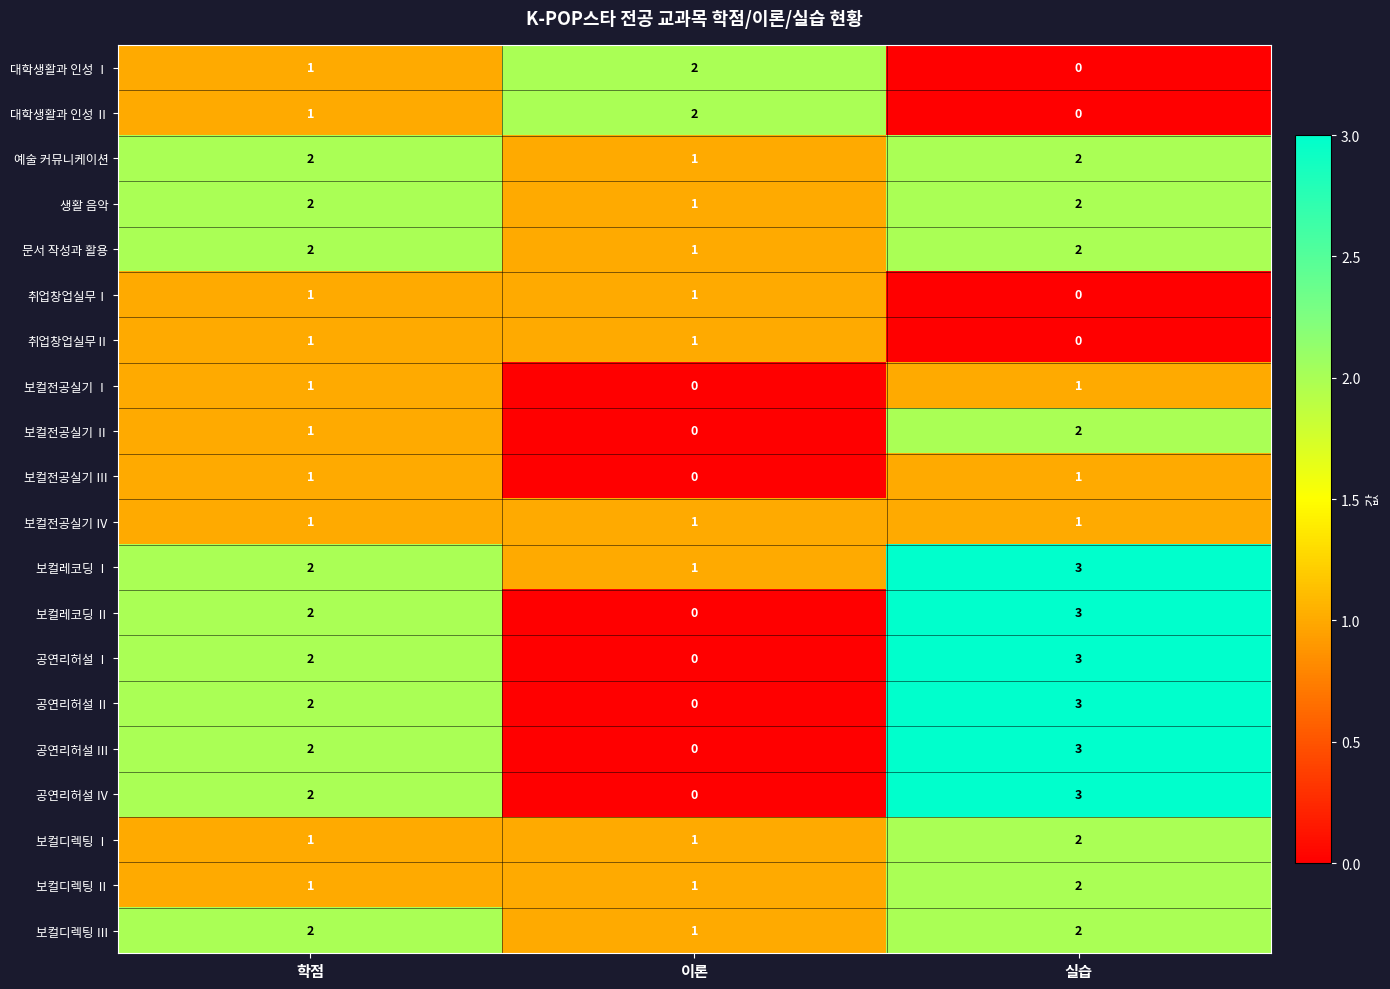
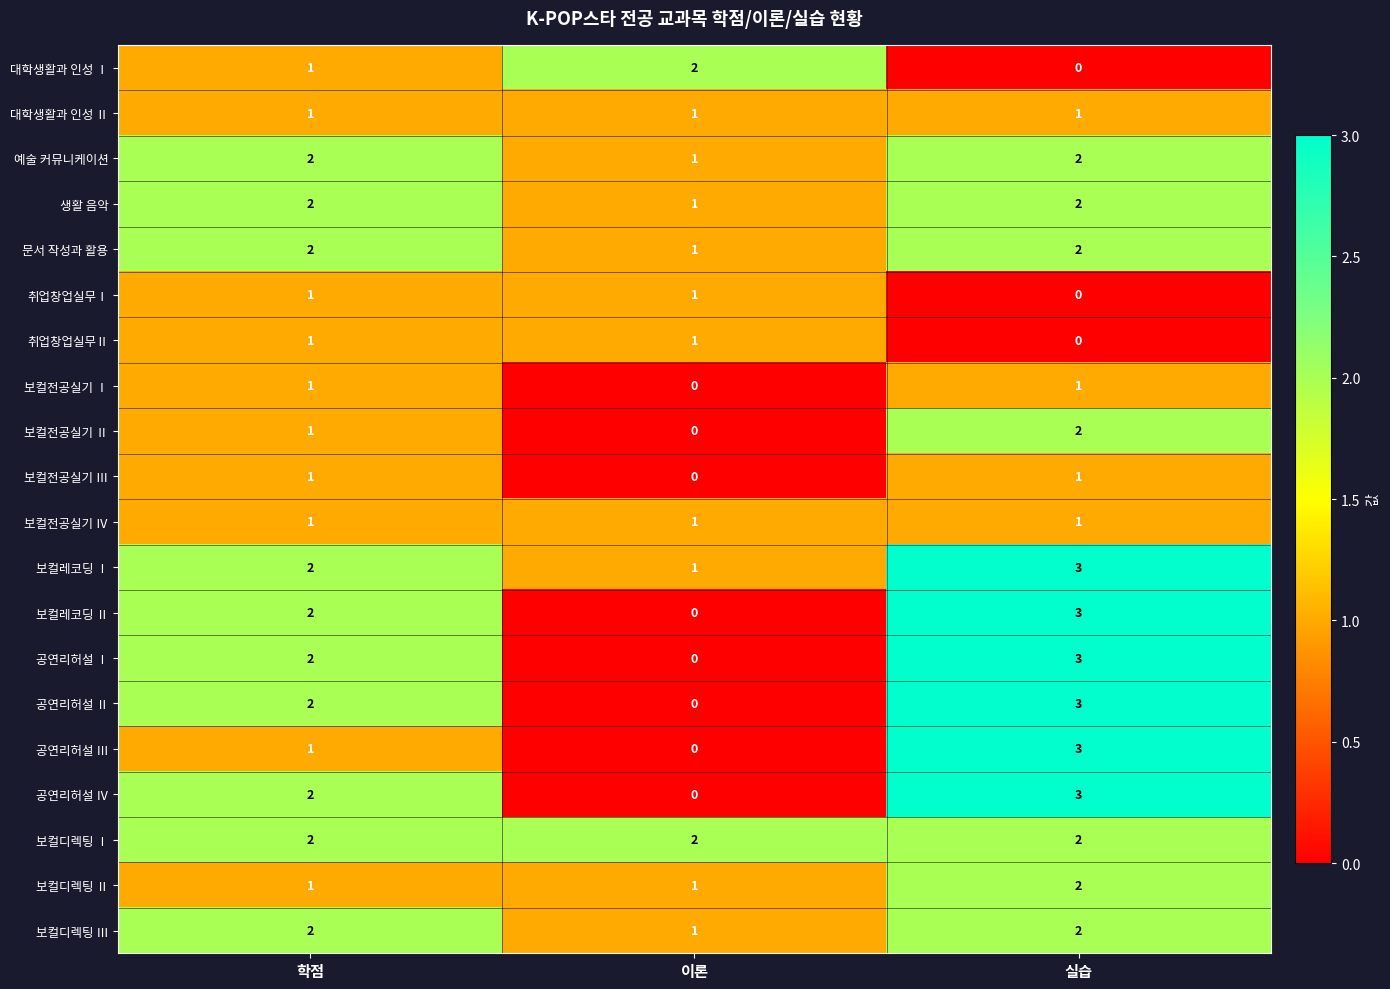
  {
    "대학생활과 인성 Ⅰ": {
      "학점": 1,
      "이론": 2,
      "실습": 0
    },
    "대학생활과 인성 Ⅱ": {
      "학점": 1,
-     "이론": 2,
-     "실습": 0
+     "이론": 1,
+     "실습": 1
    },
    "예술 커뮤니케이션": {
      "학점": 2,
      "이론": 1,
      "실습": 2
    },
    "생활 음악": {
      "학점": 2,
      "이론": 1,
      "실습": 2
    },
    "문서 작성과 활용": {
      "학점": 2,
      "이론": 1,
      "실습": 2
    },
    "취업창업실무Ⅰ": {
      "학점": 1,
      "이론": 1,
      "실습": 0
    },
    "취업창업실무Ⅱ": {
      "학점": 1,
      "이론": 1,
      "실습": 0
    },
    "보컬전공실기 Ⅰ": {
      "학점": 1,
      "이론": 0,
      "실습": 1
    },
    "보컬전공실기 Ⅱ": {
      "학점": 1,
      "이론": 0,
      "실습": 2
    },
    "보컬전공실기 Ⅲ": {
      "학점": 1,
      "이론": 0,
      "실습": 1
    },
    "보컬전공실기 Ⅳ": {
      "학점": 1,
      "이론": 1,
      "실습": 1
    },
    "보컬레코딩 Ⅰ": {
      "학점": 2,
      "이론": 1,
      "실습": 3
    },
    "보컬레코딩 Ⅱ": {
      "학점": 2,
      "이론": 0,
      "실습": 3
    },
    "공연리허설 Ⅰ": {
      "학점": 2,
      "이론": 0,
      "실습": 3
    },
    "공연리허설 Ⅱ": {
      "학점": 2,
      "이론": 0,
      "실습": 3
    },
    "공연리허설 Ⅲ": {
-     "학점": 2,
+     "학점": 1,
      "이론": 0,
      "실습": 3
    },
    "공연리허설 Ⅳ": {
      "학점": 2,
      "이론": 0,
      "실습": 3
    },
    "보컬디렉팅 Ⅰ": {
-     "학점": 1,
-     "이론": 1,
+     "학점": 2,
+     "이론": 2,
      "실습": 2
    },
    "보컬디렉팅 Ⅱ": {
      "학점": 1,
      "이론": 1,
      "실습": 2
    },
    "보컬디렉팅 Ⅲ": {
      "학점": 2,
      "이론": 1,
      "실습": 2
    }
  }
